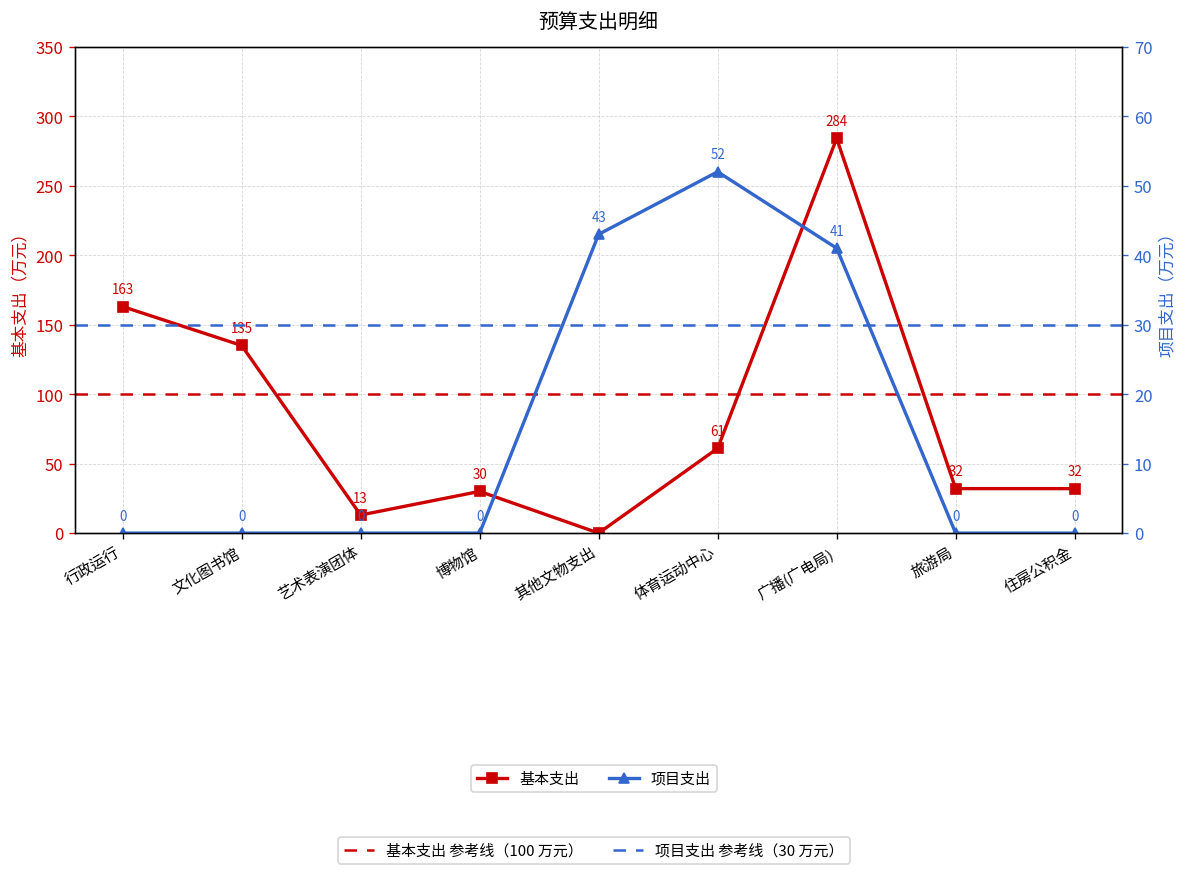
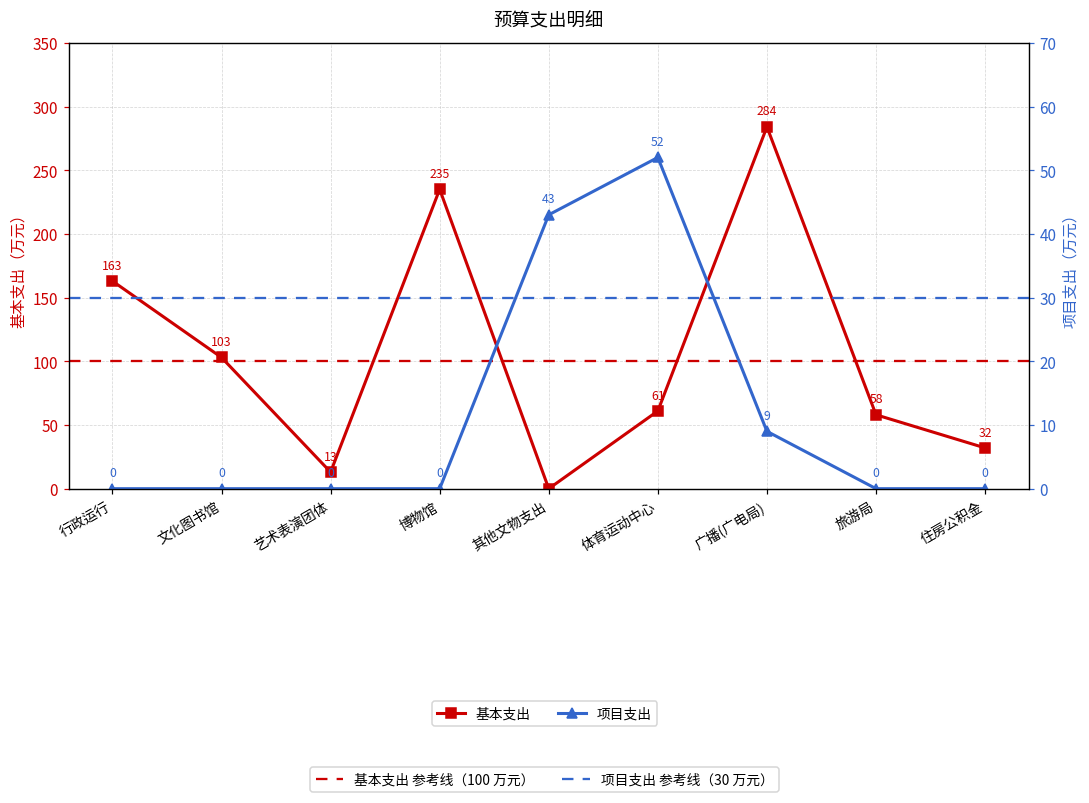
  {
    "基本支出": {
      "行政运行": 163,
-     "文化图书馆": 135,
+     "文化图书馆": 103,
      "艺术表演团体": 13,
-     "博物馆": 30,
+     "博物馆": 235,
      "体育运动中心": 61,
      "广播(广电局)": 284,
-     "旅游局": 32,
+     "旅游局": 58,
      "住房公积金": 32
    },
    "项目支出": {
      "行政运行": 0,
      "文化图书馆": 0,
      "博物馆": 0,
      "其他文物支出": 43,
      "体育运动中心": 52,
-     "广播(广电局)": 41,
+     "广播(广电局)": 9,
      "旅游局": 0,
      "住房公积金": 0
    }
  }
